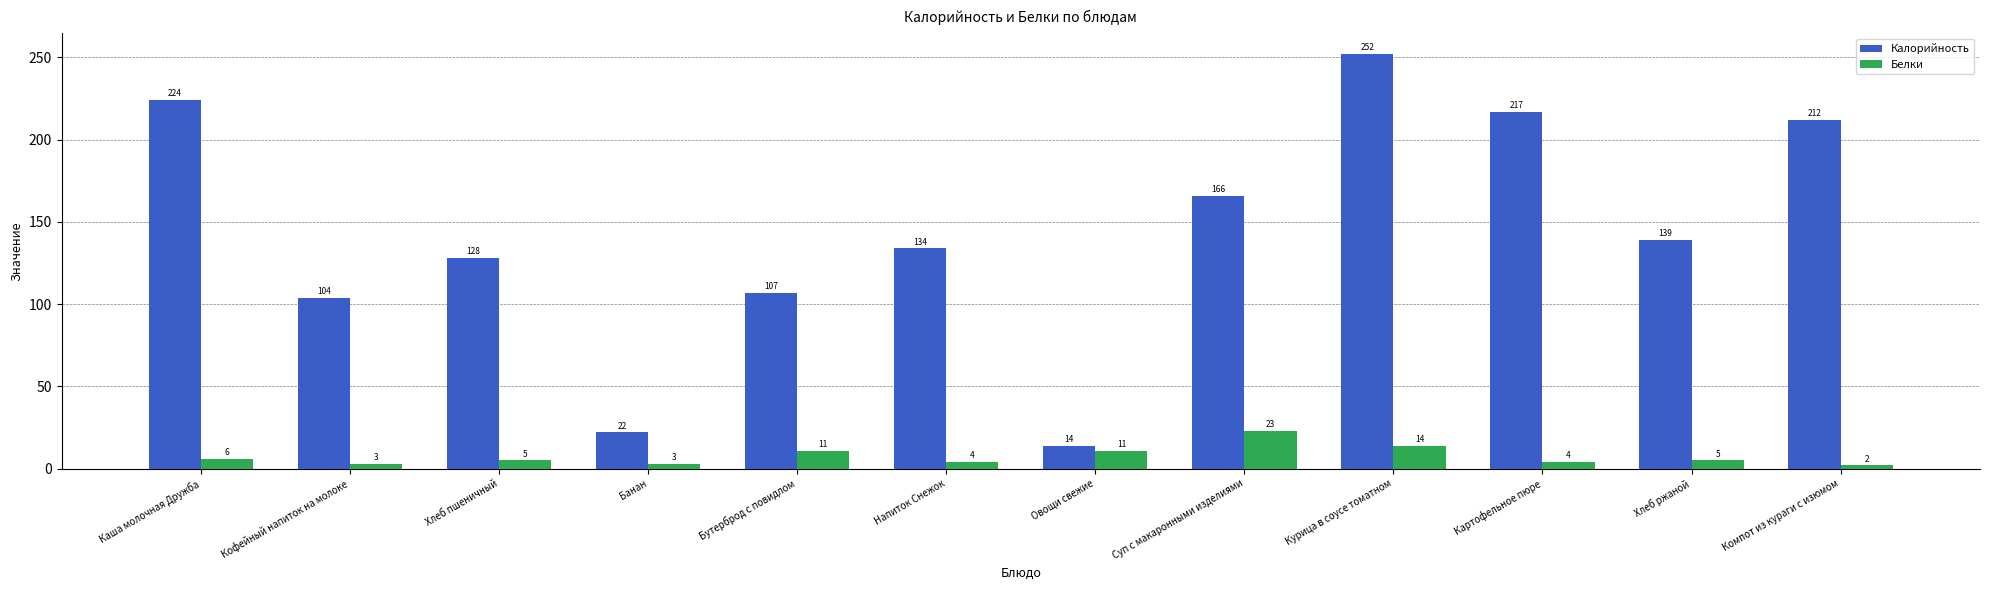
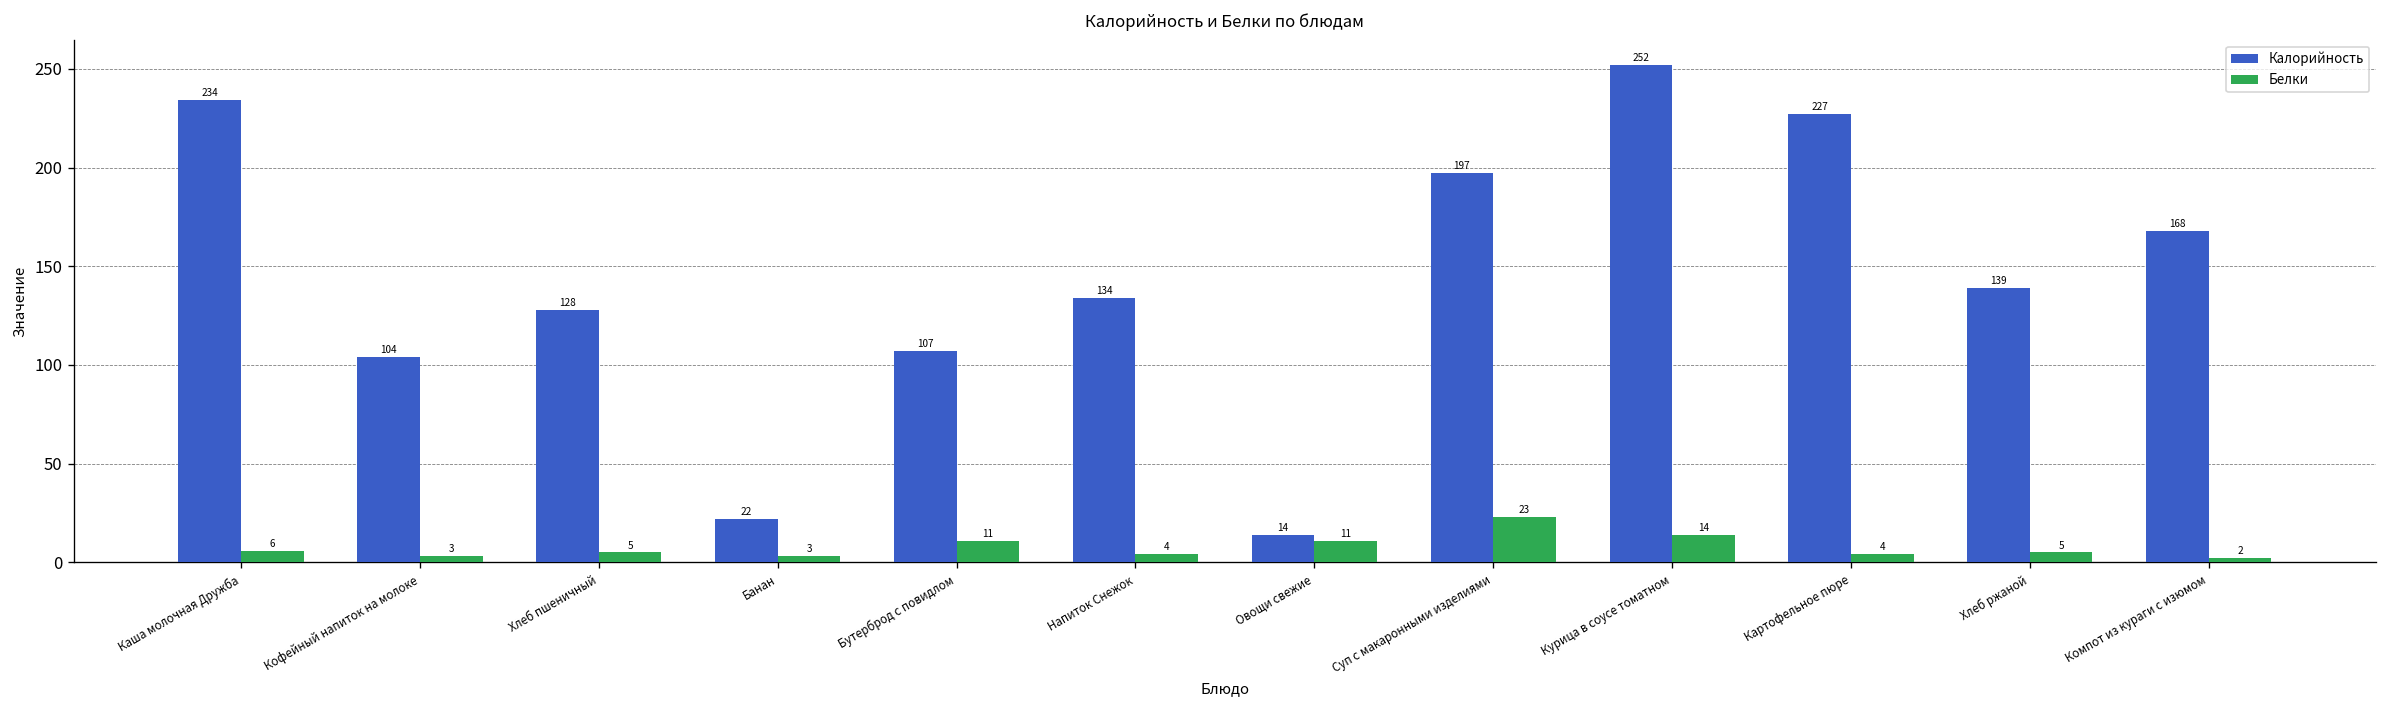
  {
    "Калорийность": {
-     "Каша молочная Дружба": 224,
+     "Каша молочная Дружба": 234,
      "Кофейный напиток на молоке": 104,
      "Хлеб пшеничный": 128,
      "Банан": 22,
      "Бутерброд с повидлом": 107,
      "Напиток Снежок": 134,
      "Овощи свежие": 14,
-     "Суп с макаронными изделиями": 166,
+     "Суп с макаронными изделиями": 197,
      "Курица в соусе томатном": 252,
-     "Картофельное пюре": 217,
+     "Картофельное пюре": 227,
      "Хлеб ржаной": 139,
-     "Компот из кураги с изюмом": 212
+     "Компот из кураги с изюмом": 168
    },
    "Белки": {
      "Каша молочная Дружба": 6,
      "Кофейный напиток на молоке": 3,
      "Хлеб пшеничный": 5,
      "Банан": 3,
      "Бутерброд с повидлом": 11,
      "Напиток Снежок": 4,
      "Овощи свежие": 11,
      "Суп с макаронными изделиями": 23,
      "Курица в соусе томатном": 14,
      "Картофельное пюре": 4,
      "Хлеб ржаной": 5,
      "Компот из кураги с изюмом": 2
    }
  }
